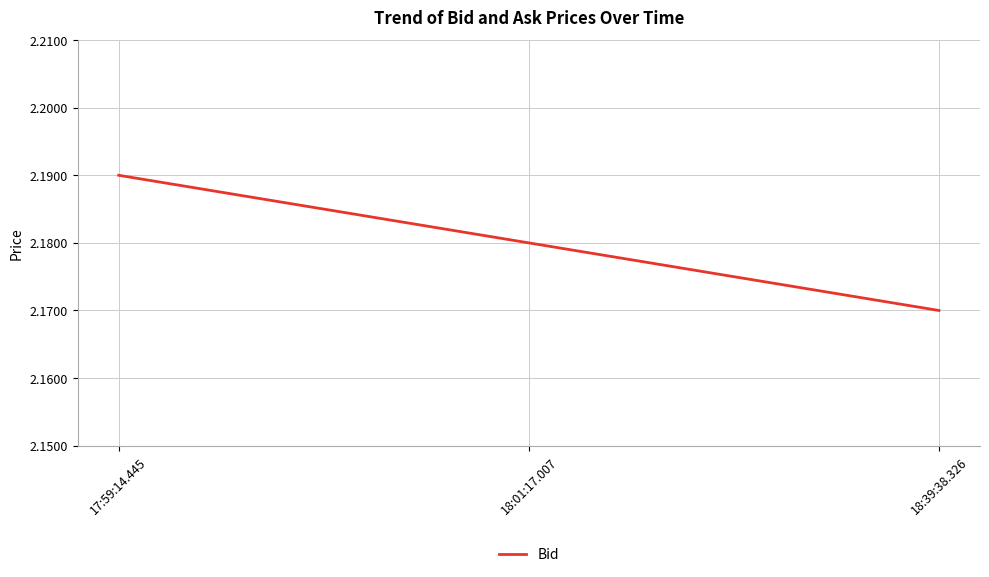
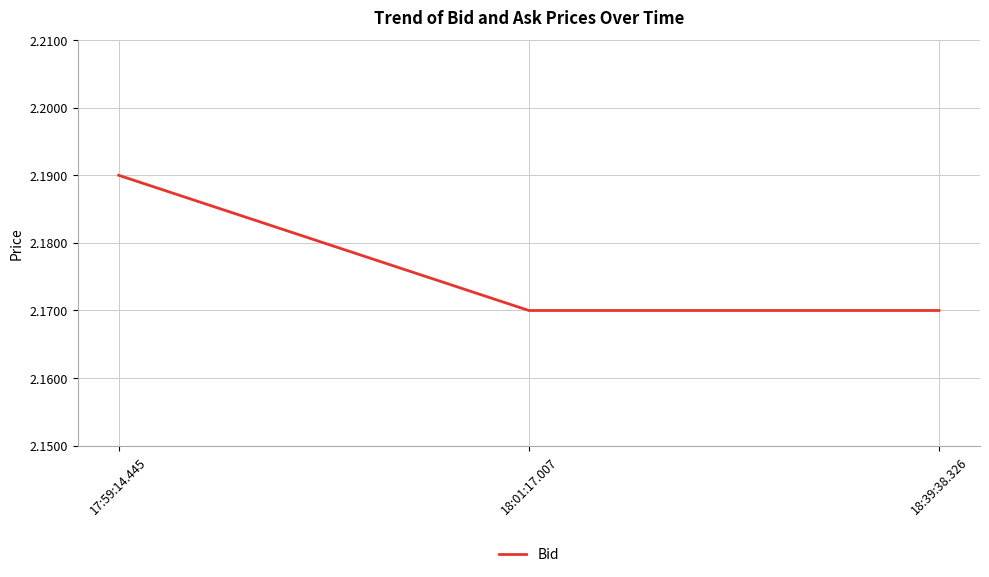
  {
    "17:59:14.445": 2.19,
-   "18:01:17.007": 2.18,
+   "18:01:17.007": 2.17,
    "18:39:38.326": 2.17
  }
